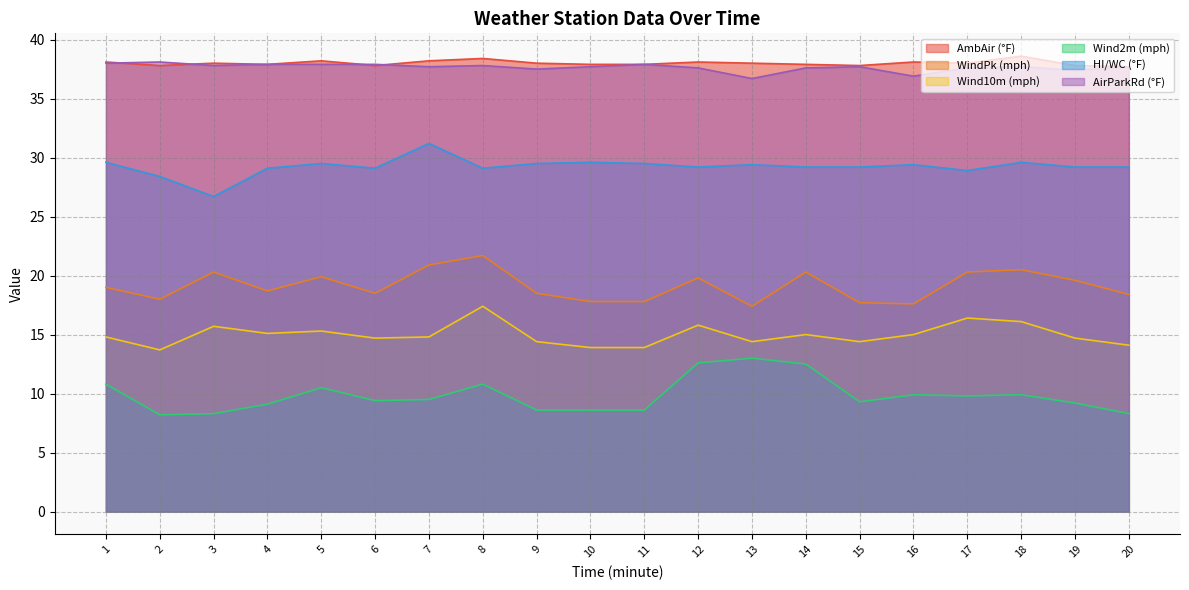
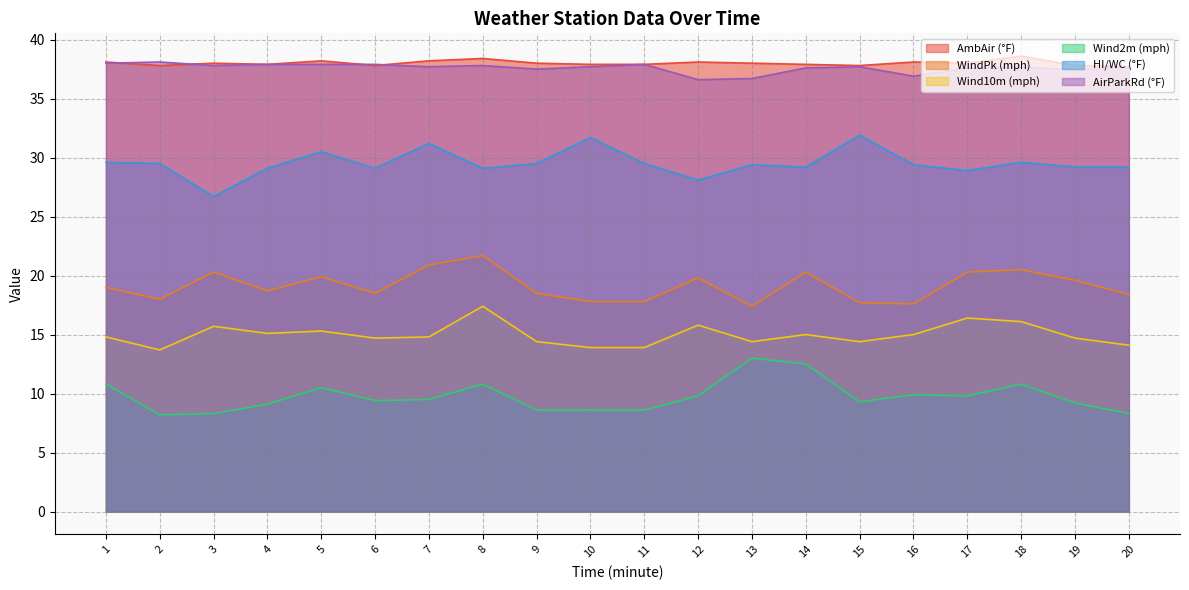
  {
    "Wind2m (mph)": {
      "1": 10.8,
      "2": 8.2,
      "3": 8.3,
      "4": 9.1,
      "5": 10.5,
      "6": 9.4,
      "7": 9.5,
      "8": 10.8,
      "9": 8.6,
      "10": 8.6,
      "11": 8.6,
-     "12": 12.6,
+     "12": 9.8,
      "13": 13.0,
      "14": 12.5,
      "15": 9.3,
      "16": 9.9,
      "17": 9.8,
-     "18": 9.9,
+     "18": 10.8,
      "19": 9.2,
      "20": 8.3
    },
    "HI/WC (°F)": {
      "1": 29.6,
-     "2": 28.4,
+     "2": 29.5,
      "3": 26.7,
      "4": 29.1,
-     "5": 29.5,
+     "5": 30.5,
      "6": 29.1,
      "7": 31.2,
      "8": 29.1,
      "9": 29.5,
-     "10": 29.6,
+     "10": 31.7,
      "11": 29.5,
-     "12": 29.2,
+     "12": 28.1,
      "13": 29.4,
      "14": 29.2,
-     "15": 29.2,
+     "15": 31.9,
      "16": 29.4,
      "17": 28.9,
      "18": 29.6,
      "19": 29.2,
      "20": 29.2
    },
    "AirParkRd (°F)": {
      "2": 38.1,
      "5": 37.9,
      "7": 37.7,
      "8": 37.8,
      "9": 37.5,
-     "12": 37.6,
+     "12": 36.6,
      "13": 36.7,
      "14": 37.6,
      "16": 36.9
    }
  }
